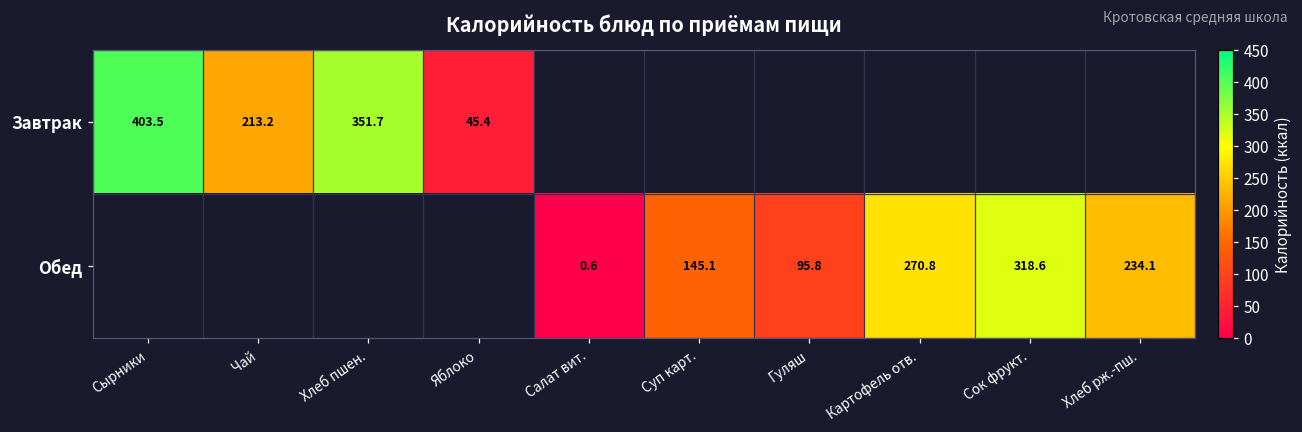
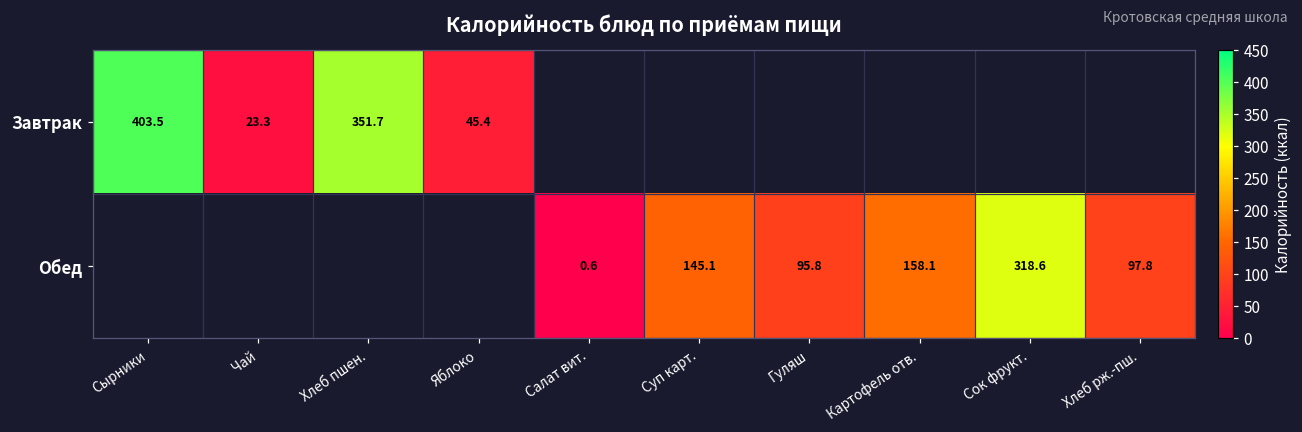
  {
    "Завтрак": {
      "Сырники": 403.5,
-     "Чай": 213.2,
+     "Чай": 23.3,
      "Хлеб пшен.": 351.7,
      "Яблоко": 45.4
    },
    "Обед": {
      "Салат вит.": 0.6,
      "Суп карт.": 145.1,
      "Гуляш": 95.8,
-     "Картофель отв.": 270.8,
+     "Картофель отв.": 158.1,
      "Сок фрукт.": 318.6,
-     "Хлеб рж.-пш.": 234.1
+     "Хлеб рж.-пш.": 97.8
    }
  }
